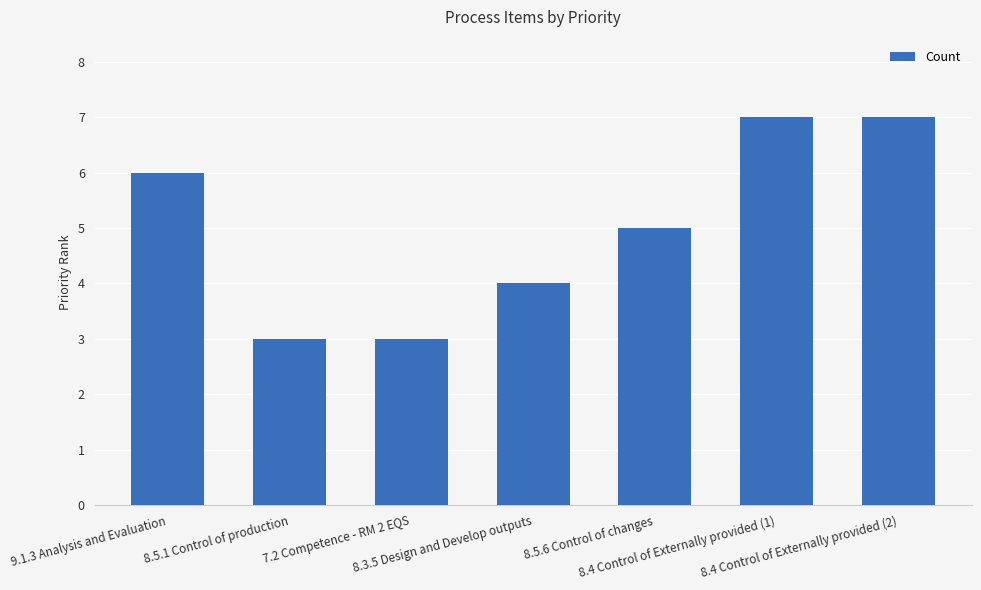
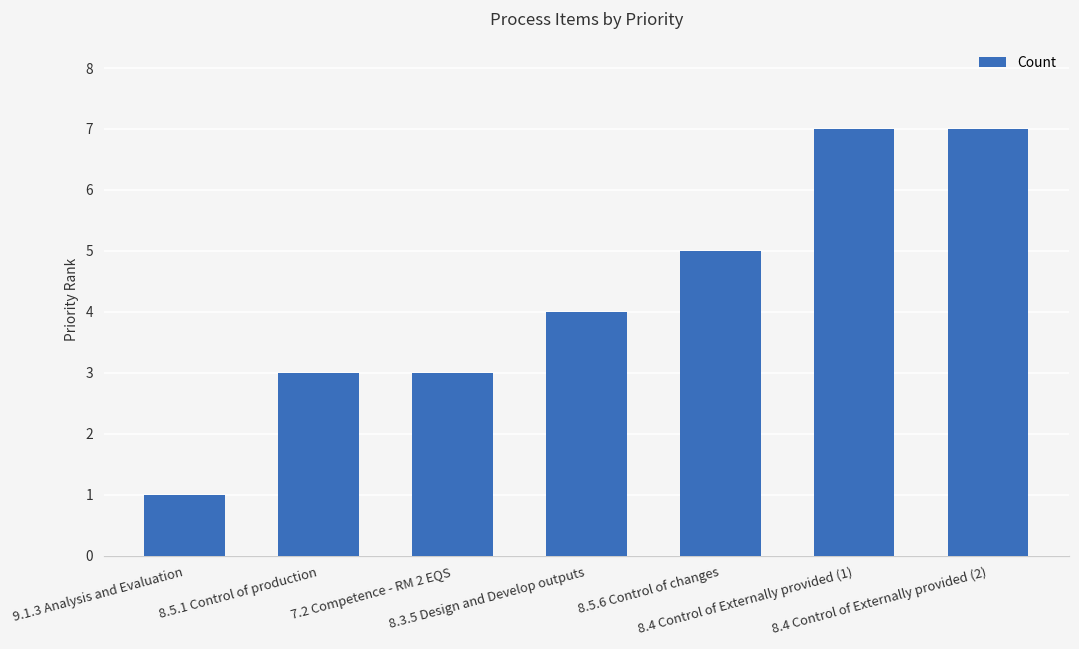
  {
-   "9.1.3 Analysis and Evaluation": 6,
+   "9.1.3 Analysis and Evaluation": 1,
    "8.5.1 Control of production": 3,
    "7.2 Competence - RM 2 EQS": 3,
    "8.3.5 Design and Develop outputs": 4,
    "8.5.6 Control of changes": 5,
    "8.4 Control of Externally provided (1)": 7,
    "8.4 Control of Externally provided (2)": 7
  }
